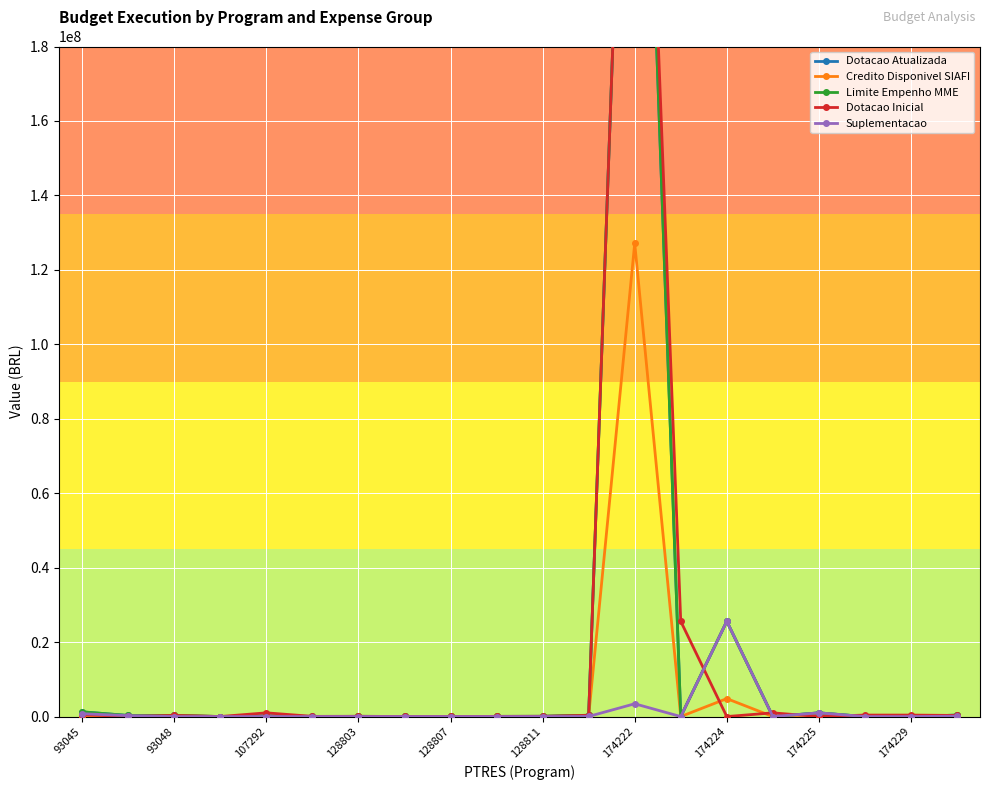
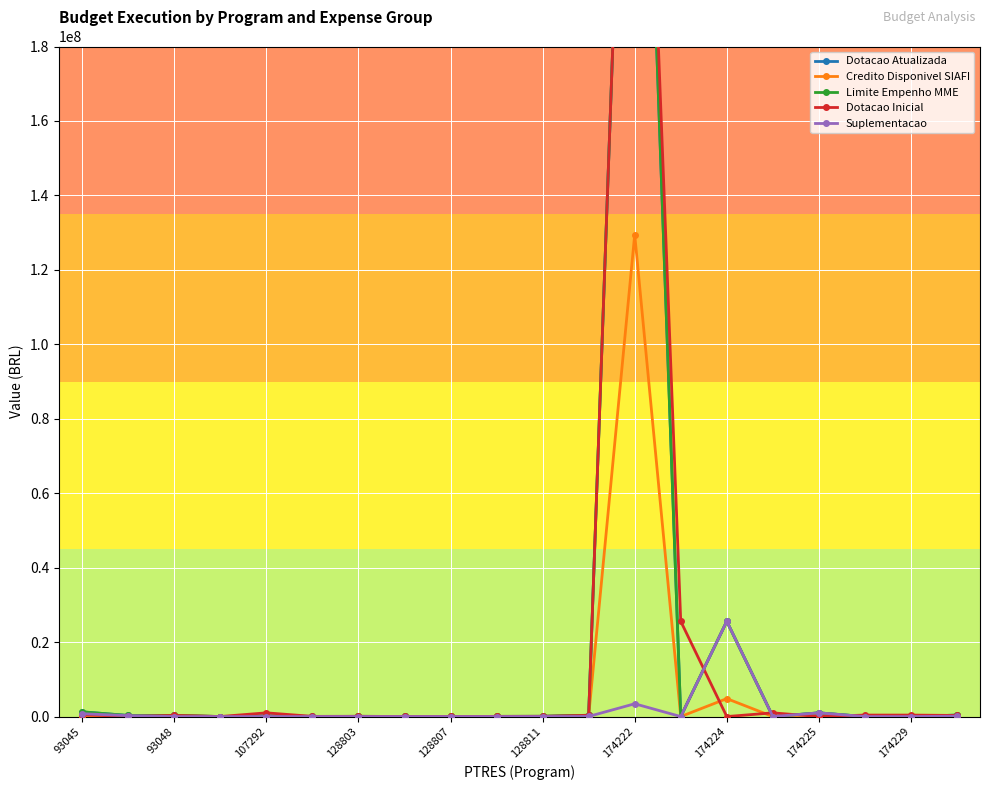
  {
    "Credito Disponivel SIAFI": {
-     "174222": 127000000
+     "174222": 129000000
    },
    "Suplementacao": {
      "174222": 3000000
    }
  }
